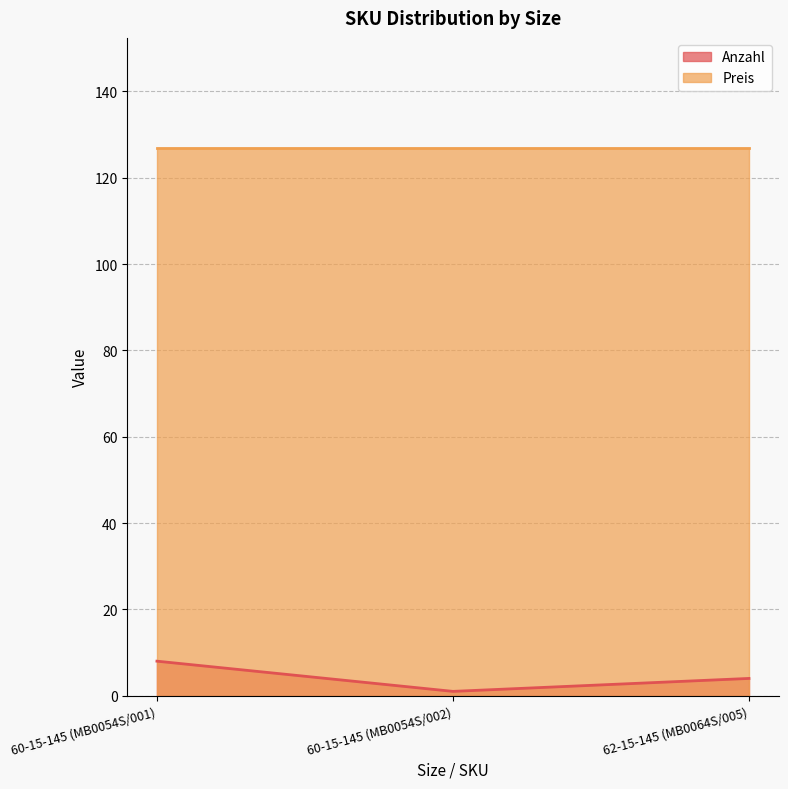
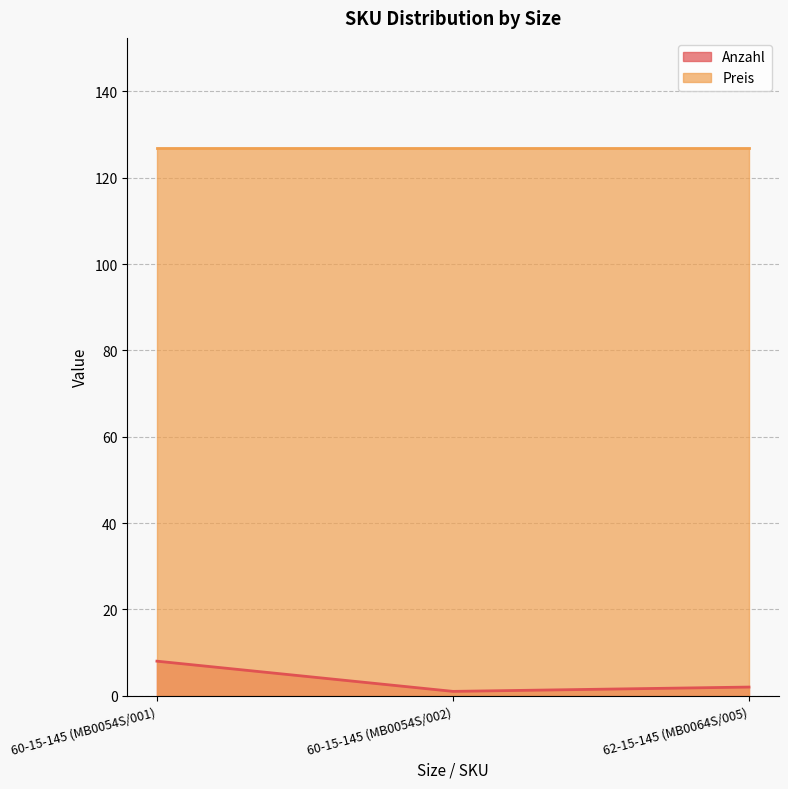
  {
    "Anzahl": {
      "60-15-145 (MB0054S/001)": 8,
      "60-15-145 (MB0054S/002)": 1,
-     "62-15-145 (MB0064S/005)": 4
+     "62-15-145 (MB0064S/005)": 2
    },
    "Preis": {
      "60-15-145 (MB0054S/001)": 127,
      "60-15-145 (MB0054S/002)": 127,
      "62-15-145 (MB0064S/005)": 127
    }
  }
